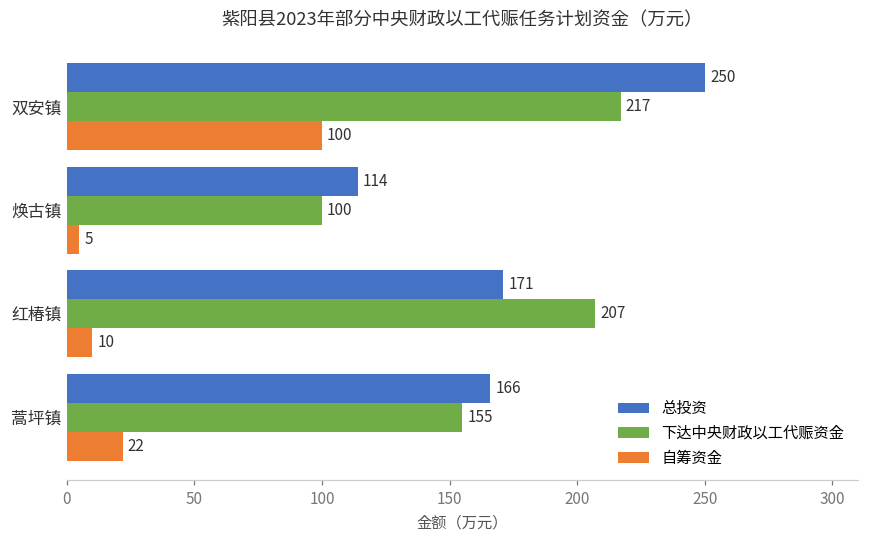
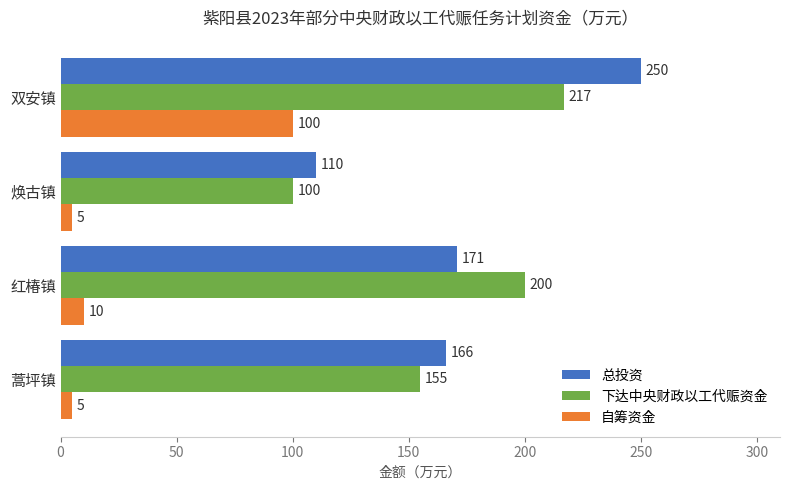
  {
    "总投资": {
      "双安镇": 250,
-     "焕古镇": 114,
+     "焕古镇": 110,
      "红椿镇": 171,
      "蒿坪镇": 166
    },
    "下达中央财政以工代赈资金": {
      "双安镇": 217,
      "焕古镇": 100,
-     "红椿镇": 207,
+     "红椿镇": 200,
      "蒿坪镇": 155
    },
    "自筹资金": {
      "双安镇": 100,
      "焕古镇": 5,
      "红椿镇": 10,
-     "蒿坪镇": 22
+     "蒿坪镇": 5
    }
  }
